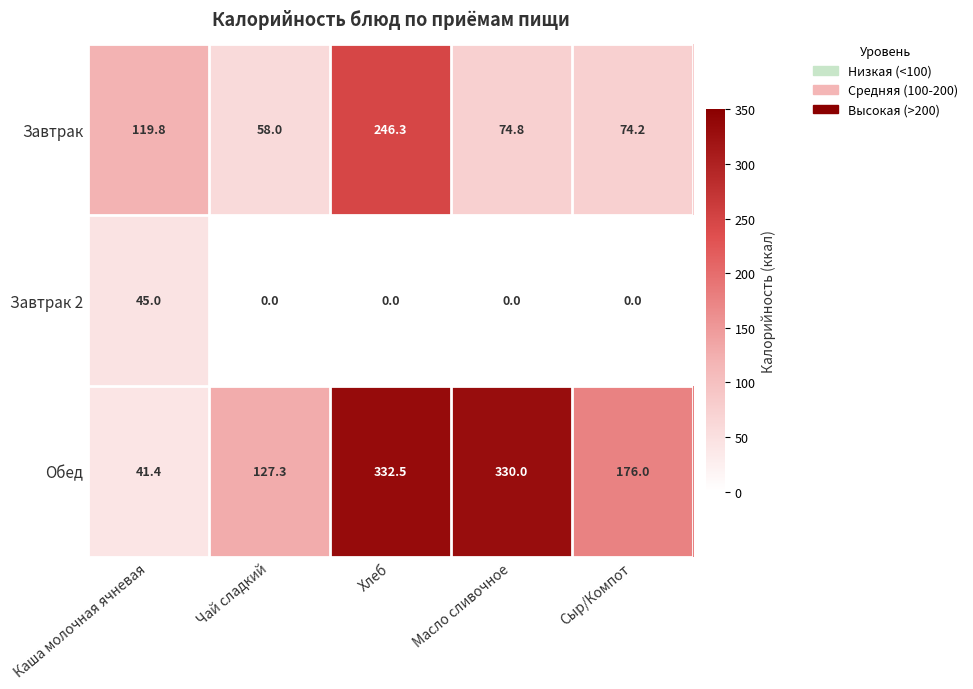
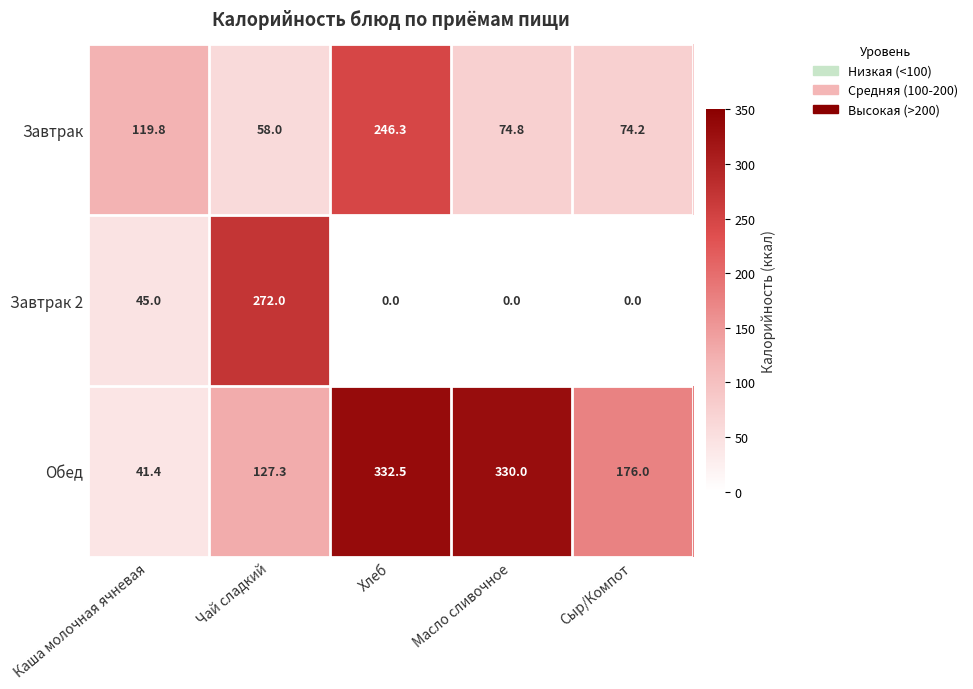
  {
    "Завтрак": {
      "Каша молочная ячневая": 119.8,
      "Чай сладкий": 58.0,
      "Хлеб": 246.3,
      "Масло сливочное": 74.8,
      "Сыр/Компот": 74.2
    },
    "Завтрак 2": {
      "Каша молочная ячневая": 45.0,
-     "Чай сладкий": 0.0,
+     "Чай сладкий": 272.0,
      "Хлеб": 0.0,
      "Масло сливочное": 0.0,
      "Сыр/Компот": 0.0
    },
    "Обед": {
      "Каша молочная ячневая": 41.4,
      "Чай сладкий": 127.3,
      "Хлеб": 332.5,
      "Масло сливочное": 330.0,
      "Сыр/Компот": 176.0
    }
  }
